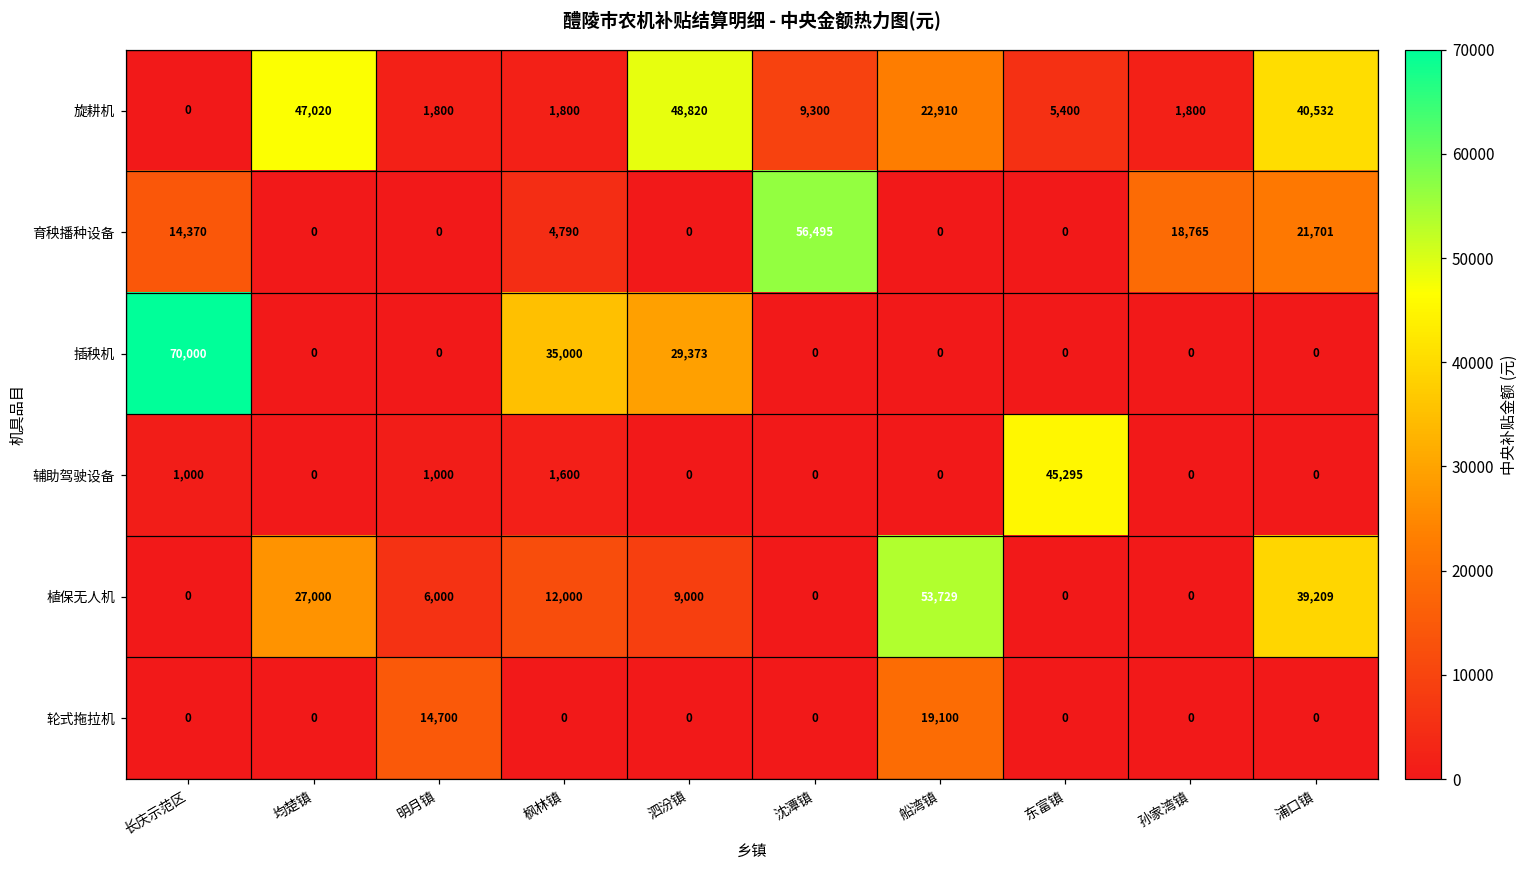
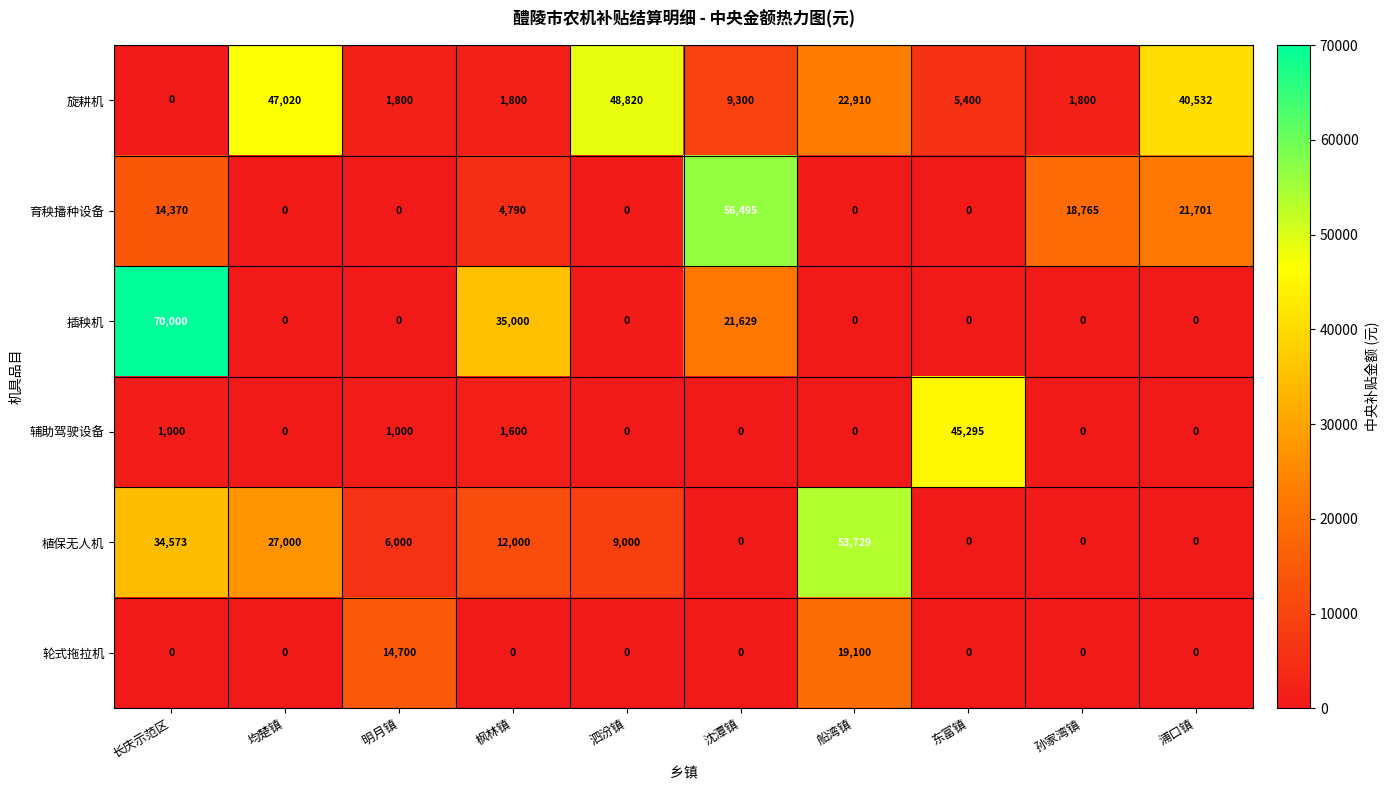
  {
    "旋耕机": {
      "长庆示范区": "0",
      "均楚镇": "47,020",
      "明月镇": "1,800",
      "枫林镇": "1,800",
      "泗汾镇": "48,820",
      "沈潭镇": "9,300",
      "船湾镇": "22,910",
      "东富镇": "5,400",
      "孙家湾镇": "1,800",
      "浦口镇": "40,532"
    },
    "育秧播种设备": {
      "长庆示范区": "14,370",
      "均楚镇": "0",
      "明月镇": "0",
      "枫林镇": "4,790",
      "泗汾镇": "0",
      "沈潭镇": "56,495",
      "船湾镇": "0",
      "东富镇": "0",
      "孙家湾镇": "18,765",
      "浦口镇": "21,701"
    },
    "插秧机": {
      "长庆示范区": "70,000",
      "均楚镇": "0",
      "明月镇": "0",
      "枫林镇": "35,000",
-     "泗汾镇": "29,373",
-     "沈潭镇": "0",
+     "泗汾镇": "0",
+     "沈潭镇": "21,629",
      "船湾镇": "0",
      "东富镇": "0",
      "孙家湾镇": "0",
      "浦口镇": "0"
    },
    "辅助驾驶设备": {
      "长庆示范区": "1,000",
      "均楚镇": "0",
      "明月镇": "1,000",
      "枫林镇": "1,600",
      "泗汾镇": "0",
      "沈潭镇": "0",
      "船湾镇": "0",
      "东富镇": "45,295",
      "孙家湾镇": "0",
      "浦口镇": "0"
    },
    "植保无人机": {
-     "长庆示范区": "0",
+     "长庆示范区": "34,573",
      "均楚镇": "27,000",
      "明月镇": "6,000",
      "枫林镇": "12,000",
      "泗汾镇": "9,000",
      "沈潭镇": "0",
      "船湾镇": "53,729",
      "东富镇": "0",
      "孙家湾镇": "0",
-     "浦口镇": "39,209"
+     "浦口镇": "0"
    },
    "轮式拖拉机": {
      "长庆示范区": "0",
      "均楚镇": "0",
      "明月镇": "14,700",
      "枫林镇": "0",
      "泗汾镇": "0",
      "沈潭镇": "0",
      "船湾镇": "19,100",
      "东富镇": "0",
      "孙家湾镇": "0",
      "浦口镇": "0"
    }
  }
